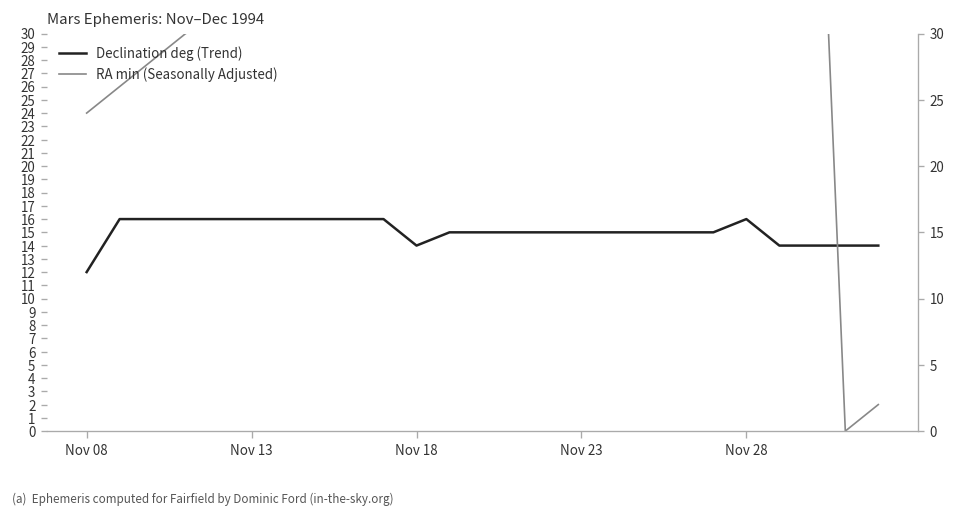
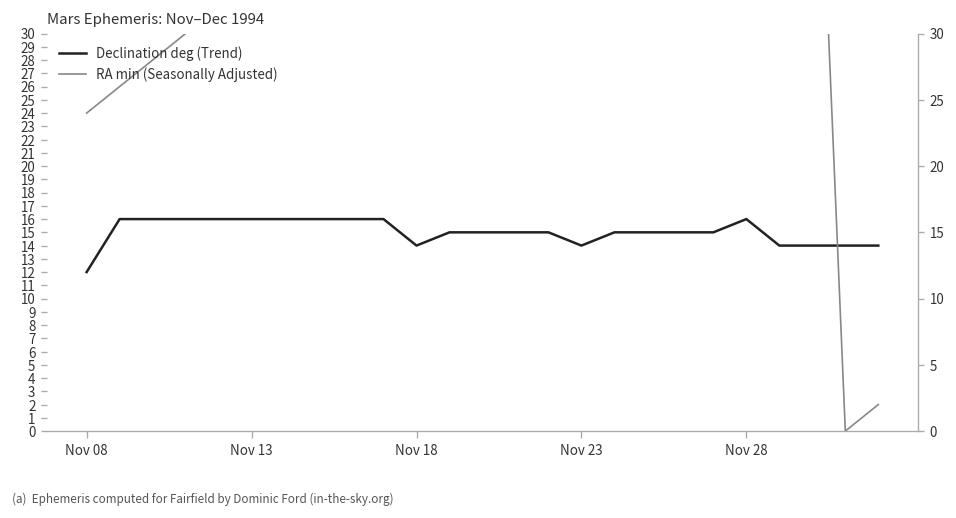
  {
    "Declination deg (Trend)": {
      "Nov 08": 12,
      "Nov 13": 16,
      "Nov 18": 14,
-     "Nov 23": 15,
+     "Nov 23": 14,
      "Nov 28": 16
    },
    "RA min (Seasonally Adjusted)": {
      "Nov 08": 24
    }
  }
